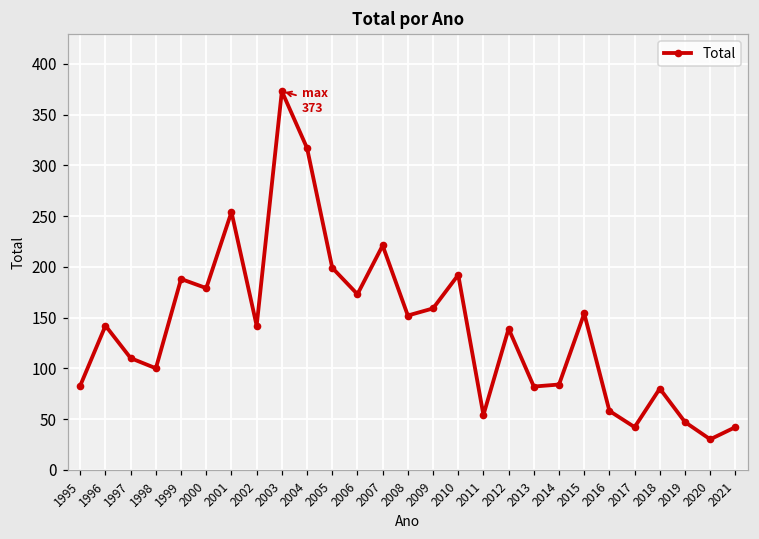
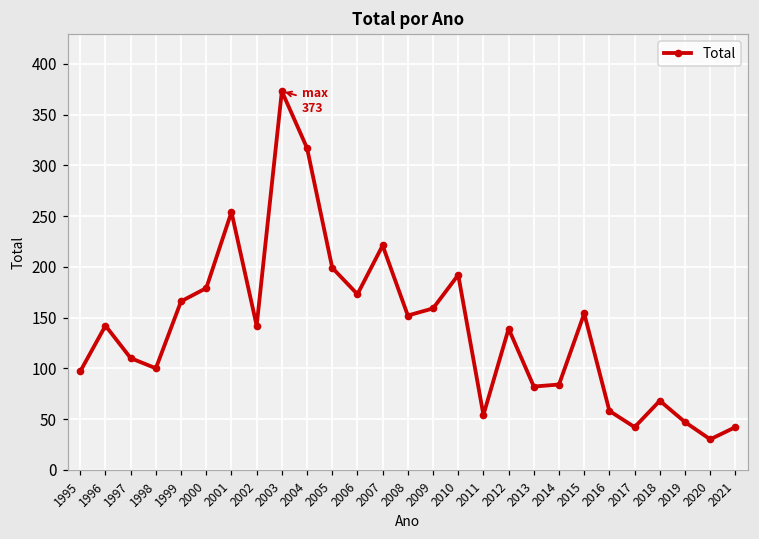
  {
-   "1995": 80,
+   "1995": 100,
    "1996": 140,
    "1997": 110,
    "1998": 100,
-   "1999": 190,
+   "1999": 170,
    "2000": 180,
    "2001": 250,
    "2002": 140,
    "2004": 320,
    "2005": 200,
    "2006": 170,
    "2007": 220,
    "2008": 150,
    "2009": 160,
    "2010": 190,
    "2011": 50,
    "2012": 140,
    "2013": 80,
    "2014": 80,
    "2015": 150,
    "2016": 60,
    "2017": 40,
-   "2018": 80,
+   "2018": 70,
    "2019": 50,
    "2020": 30,
    "2021": 40
  }
